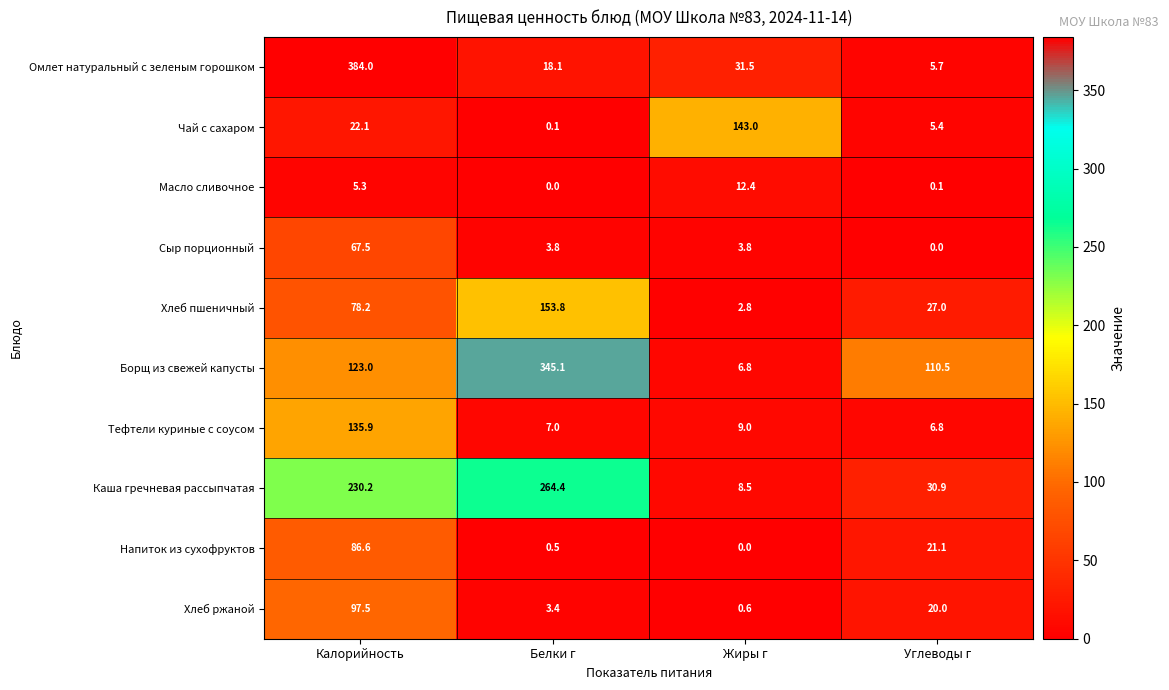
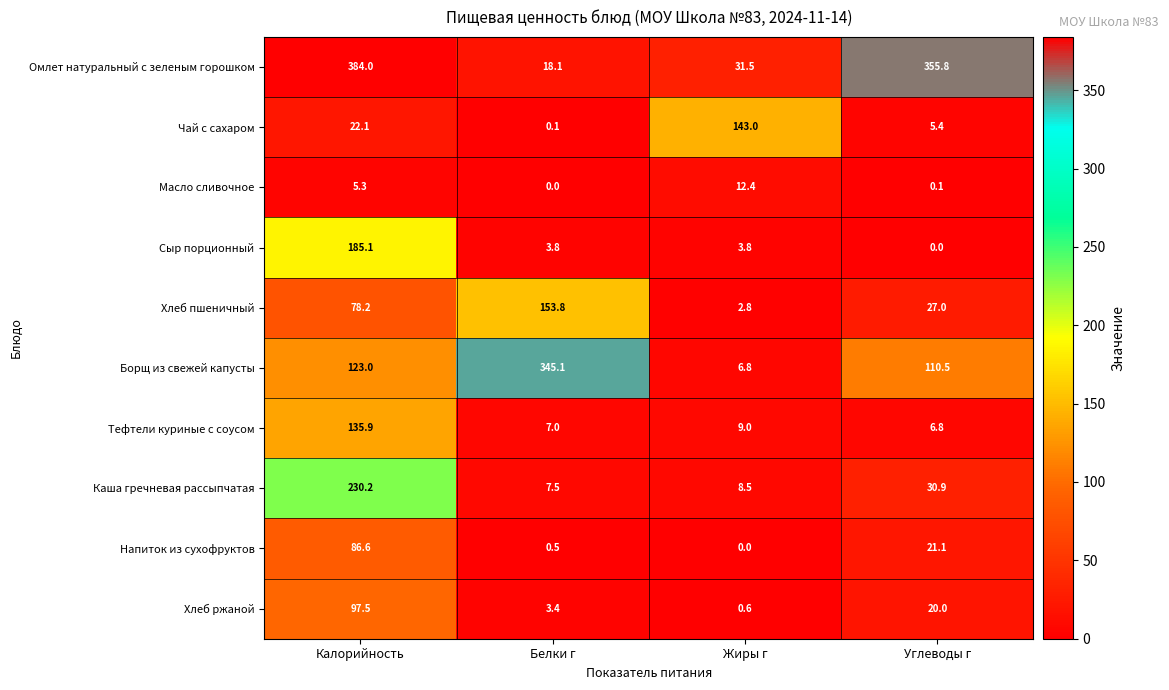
  {
    "Омлет натуральный с зеленым горошком": {
      "Калорийность": 384.0,
      "Белки г": 18.1,
      "Жиры г": 31.5,
-     "Углеводы г": 5.7
+     "Углеводы г": 355.8
    },
    "Чай с сахаром": {
      "Калорийность": 22.1,
      "Белки г": 0.1,
      "Жиры г": 143.0,
      "Углеводы г": 5.4
    },
    "Масло сливочное": {
      "Калорийность": 5.3,
      "Белки г": 0.0,
      "Жиры г": 12.4,
      "Углеводы г": 0.1
    },
    "Сыр порционный": {
-     "Калорийность": 67.5,
+     "Калорийность": 185.1,
      "Белки г": 3.8,
      "Жиры г": 3.8,
      "Углеводы г": 0.0
    },
    "Хлеб пшеничный": {
      "Калорийность": 78.2,
      "Белки г": 153.8,
      "Жиры г": 2.8,
      "Углеводы г": 27.0
    },
    "Борщ из свежей капусты": {
      "Калорийность": 123.0,
      "Белки г": 345.1,
      "Жиры г": 6.8,
      "Углеводы г": 110.5
    },
    "Тефтели куриные с соусом": {
      "Калорийность": 135.9,
      "Белки г": 7.0,
      "Жиры г": 9.0,
      "Углеводы г": 6.8
    },
    "Каша гречневая рассыпчатая": {
      "Калорийность": 230.2,
-     "Белки г": 264.4,
+     "Белки г": 7.5,
      "Жиры г": 8.5,
      "Углеводы г": 30.9
    },
    "Напиток из сухофруктов": {
      "Калорийность": 86.6,
      "Белки г": 0.5,
      "Жиры г": 0.0,
      "Углеводы г": 21.1
    },
    "Хлеб ржаной": {
      "Калорийность": 97.5,
      "Белки г": 3.4,
      "Жиры г": 0.6,
      "Углеводы г": 20.0
    }
  }
